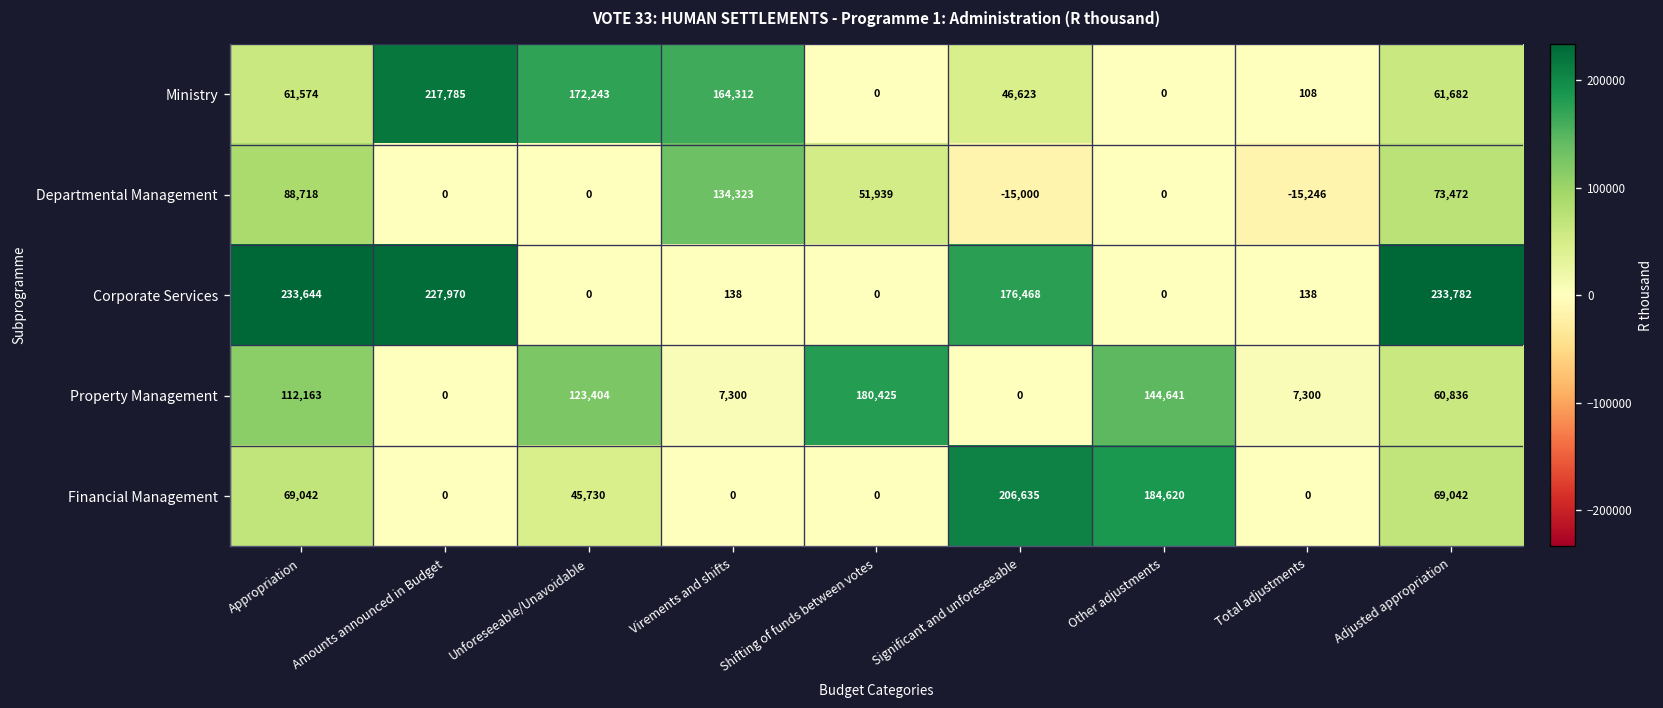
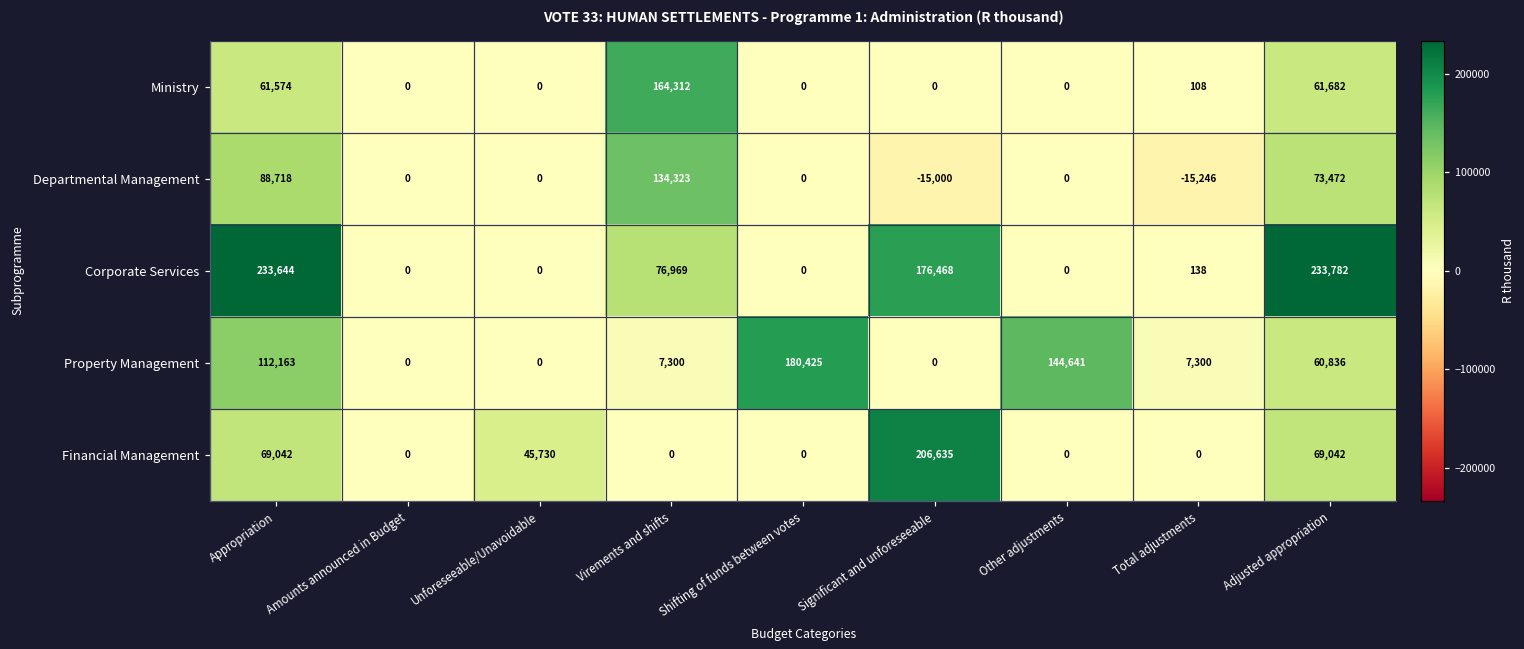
  {
    "Ministry": {
      "Appropriation": "61,574",
-     "Amounts announced in Budget": "217,785",
-     "Unforeseeable/Unavoidable": "172,243",
+     "Amounts announced in Budget": "0",
+     "Unforeseeable/Unavoidable": "0",
      "Virements and shifts": "164,312",
      "Shifting of funds between votes": "0",
-     "Significant and unforeseeable": "46,623",
+     "Significant and unforeseeable": "0",
      "Other adjustments": "0",
      "Total adjustments": "108",
      "Adjusted appropriation": "61,682"
    },
    "Departmental Management": {
      "Appropriation": "88,718",
      "Amounts announced in Budget": "0",
      "Unforeseeable/Unavoidable": "0",
      "Virements and shifts": "134,323",
-     "Shifting of funds between votes": "51,939",
+     "Shifting of funds between votes": "0",
      "Significant and unforeseeable": "-15,000",
      "Other adjustments": "0",
      "Total adjustments": "-15,246",
      "Adjusted appropriation": "73,472"
    },
    "Corporate Services": {
      "Appropriation": "233,644",
-     "Amounts announced in Budget": "227,970",
+     "Amounts announced in Budget": "0",
      "Unforeseeable/Unavoidable": "0",
-     "Virements and shifts": "138",
+     "Virements and shifts": "76,969",
      "Shifting of funds between votes": "0",
      "Significant and unforeseeable": "176,468",
      "Other adjustments": "0",
      "Total adjustments": "138",
      "Adjusted appropriation": "233,782"
    },
    "Property Management": {
      "Appropriation": "112,163",
      "Amounts announced in Budget": "0",
-     "Unforeseeable/Unavoidable": "123,404",
+     "Unforeseeable/Unavoidable": "0",
      "Virements and shifts": "7,300",
      "Shifting of funds between votes": "180,425",
      "Significant and unforeseeable": "0",
      "Other adjustments": "144,641",
      "Total adjustments": "7,300",
      "Adjusted appropriation": "60,836"
    },
    "Financial Management": {
      "Appropriation": "69,042",
      "Amounts announced in Budget": "0",
      "Unforeseeable/Unavoidable": "45,730",
      "Virements and shifts": "0",
      "Shifting of funds between votes": "0",
      "Significant and unforeseeable": "206,635",
-     "Other adjustments": "184,620",
+     "Other adjustments": "0",
      "Total adjustments": "0",
      "Adjusted appropriation": "69,042"
    }
  }
